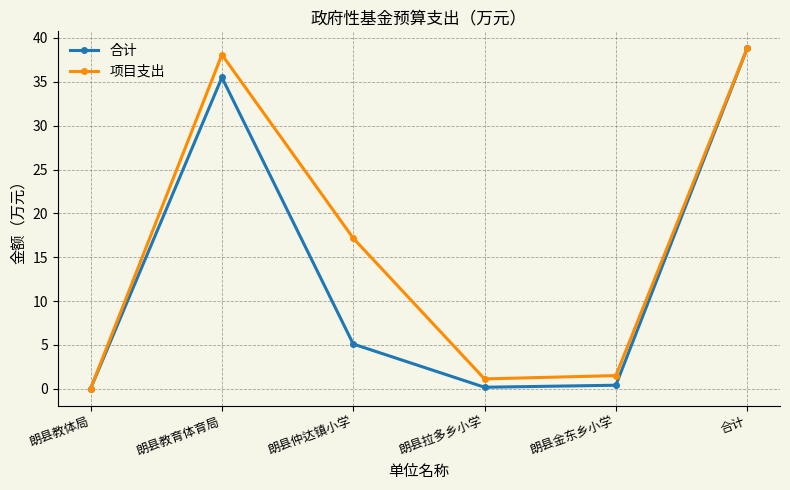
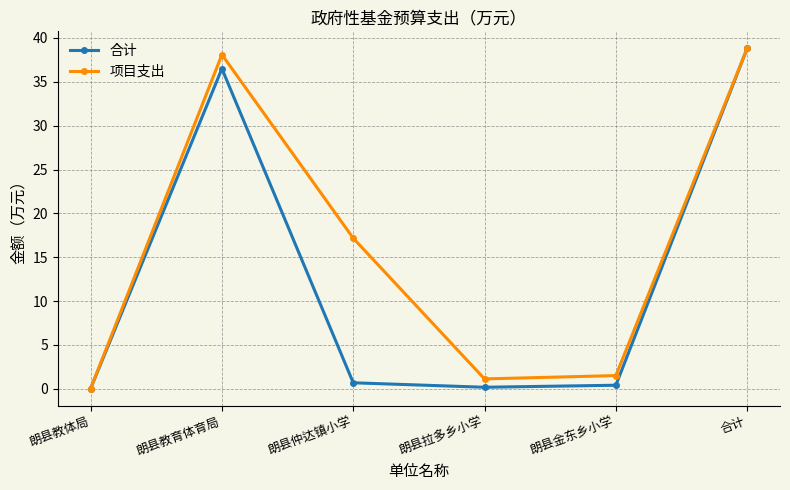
  {
    "合计": {
-     "朗县教育体育局": 36,
-     "朗县仲达镇小学": 5,
+     "朗县教育体育局": 37,
+     "朗县仲达镇小学": 1,
      "朗县拉多乡小学": 0,
      "朗县金东乡小学": 0
    },
    "项目支出": {
      "朗县教育体育局": 38,
      "朗县仲达镇小学": 17,
      "朗县拉多乡小学": 1,
      "朗县金东乡小学": 2
    }
  }
